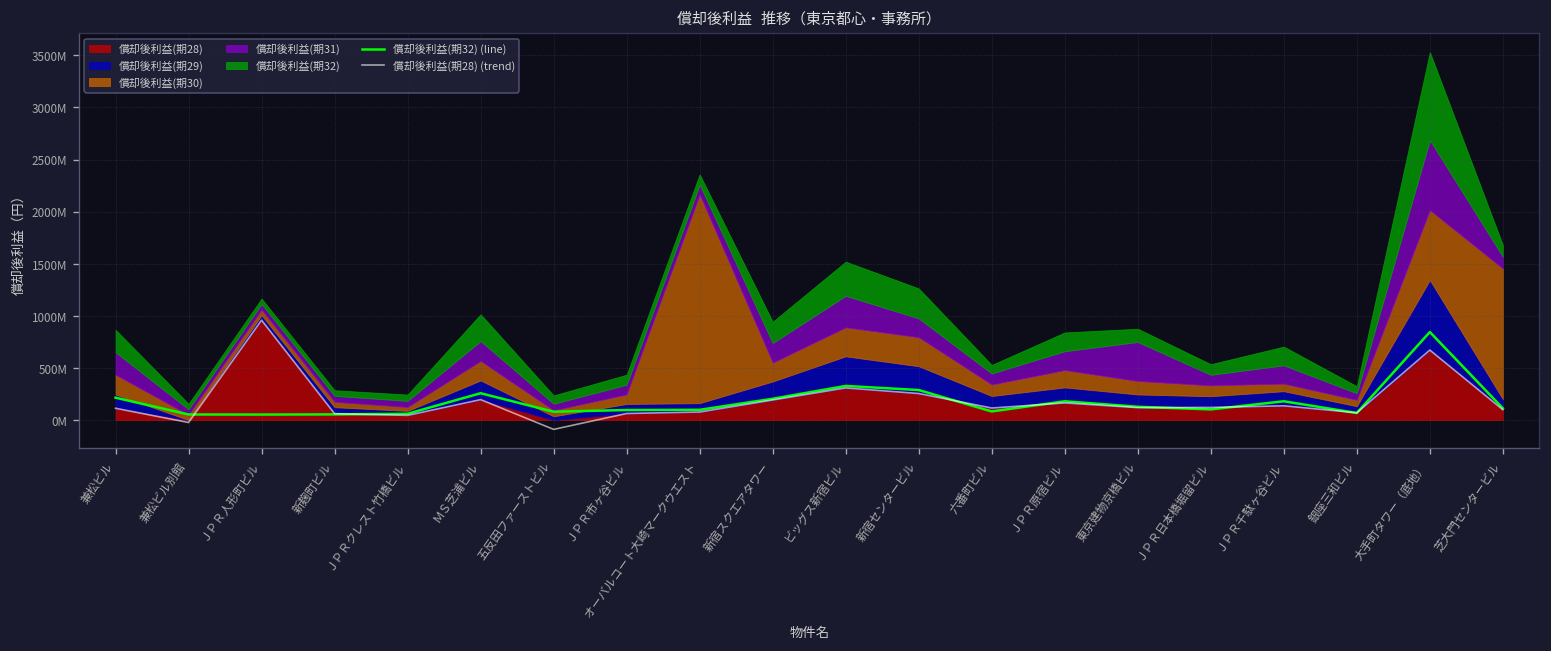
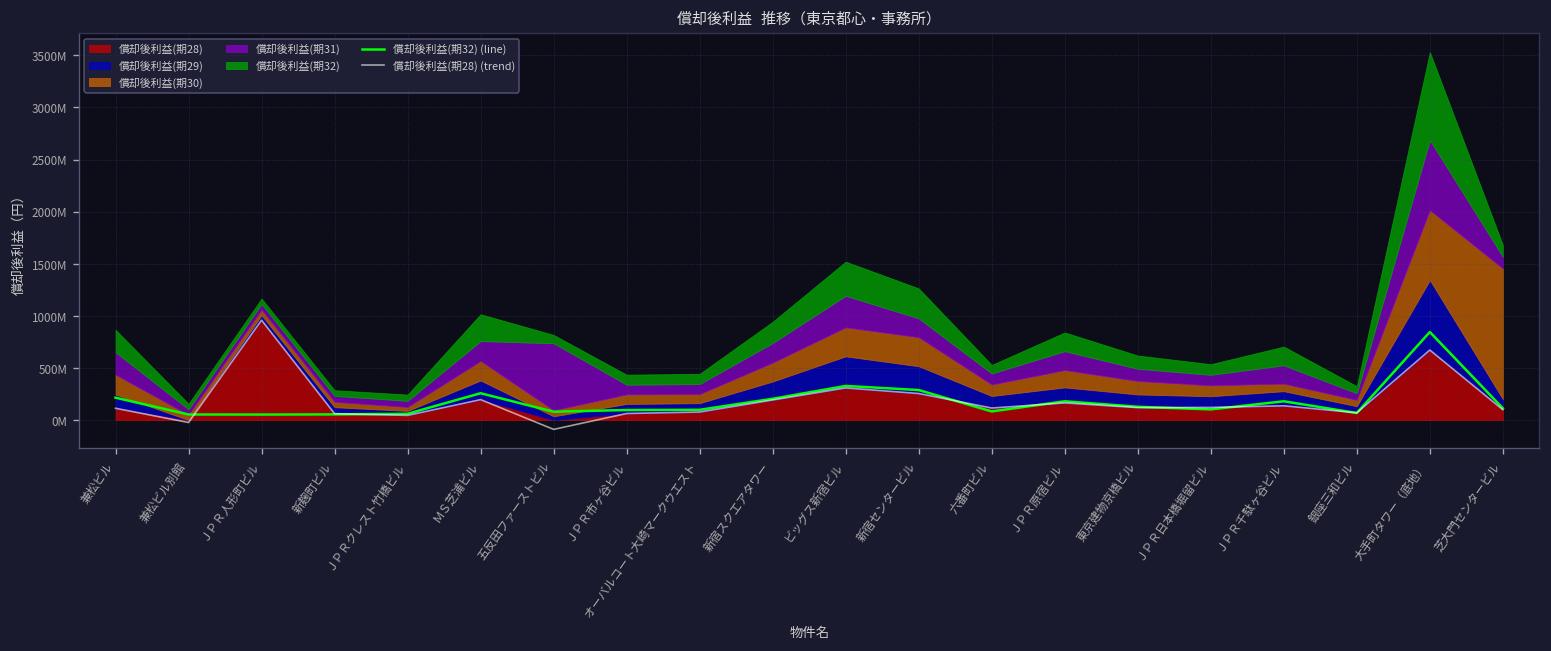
  {
    "償却後利益(期32) (line)": {
      "兼松ビル": 200000000,
      "ＪＰＲ人形町ビル": 100000000,
      "ＭＳ芝浦ビル": 300000000,
      "ＪＰＲ市ヶ谷ビル": 100000000,
      "新宿センタービル": 300000000,
      "六番町ビル": 100000000,
      "ＪＰＲ千駄ヶ谷ビル": 200000000,
      "大手町タワー（底地）": 800000000
    },
    "償却後利益(期28)": {
      "五反田ファーストビル": 0
    },
    "償却後利益(期29)": {
      "兼松ビル": 100000000,
      "ＪＰＲ人形町ビル": 0,
      "新麹町ビル": 100000000,
      "ＭＳ芝浦ビル": 200000000,
      "五反田ファーストビル": 0,
      "ＪＰＲ市ヶ谷ビル": 100000000,
      "オーバルコート大崎マークウエスト": 100000000,
      "新宿スクエアタワー": 200000000,
      "ビッグス新宿ビル": 300000000,
      "新宿センタービル": 300000000,
      "六番町ビル": 100000000,
      "ＪＰＲ原宿ビル": 100000000,
      "東京建物京橋ビル": 100000000,
      "ＪＰＲ日本橋堀留ビル": 100000000,
      "ＪＰＲ千駄ヶ谷ビル": 100000000,
      "銀座三和ビル": 100000000,
      "大手町タワー（底地）": 700000000,
      "芝大門センタービル": 100000000
    },
    "償却後利益(期28) (trend)": {
      "五反田ファーストビル": -100000000
    },
    "償却後利益(期30)": {
      "兼松ビル": 200000000,
      "ＪＰＲ人形町ビル": 100000000,
      "新麹町ビル": 100000000,
      "ＪＰＲクレスト竹橋ビル": 0,
      "ＭＳ芝浦ビル": 200000000,
      "ＪＰＲ市ヶ谷ビル": 100000000,
-     "オーバルコート大崎マークウエスト": 2000000000,
+     "オーバルコート大崎マークウエスト": 100000000,
      "新宿スクエアタワー": 200000000,
      "ビッグス新宿ビル": 300000000,
      "新宿センタービル": 300000000,
      "六番町ビル": 100000000,
      "ＪＰＲ原宿ビル": 200000000,
      "東京建物京橋ビル": 100000000,
      "ＪＰＲ日本橋堀留ビル": 100000000,
      "ＪＰＲ千駄ヶ谷ビル": 100000000,
      "銀座三和ビル": 100000000,
      "大手町タワー（底地）": 700000000,
      "芝大門センタービル": 1300000000
    },
    "償却後利益(期31)": {
      "兼松ビル": 200000000,
      "兼松ビル別館": 100000000,
      "ＪＰＲ人形町ビル": 100000000,
      "新麹町ビル": 100000000,
      "ＪＰＲクレスト竹橋ビル": 100000000,
      "ＭＳ芝浦ビル": 200000000,
-     "五反田ファーストビル": 100000000,
+     "五反田ファーストビル": 600000000,
      "ＪＰＲ市ヶ谷ビル": 100000000,
      "オーバルコート大崎マークウエスト": 100000000,
      "新宿スクエアタワー": 200000000,
      "ビッグス新宿ビル": 300000000,
      "新宿センタービル": 200000000,
      "六番町ビル": 100000000,
      "ＪＰＲ原宿ビル": 200000000,
-     "東京建物京橋ビル": 400000000,
+     "東京建物京橋ビル": 100000000,
      "ＪＰＲ日本橋堀留ビル": 100000000,
      "ＪＰＲ千駄ヶ谷ビル": 200000000,
      "銀座三和ビル": 100000000,
      "大手町タワー（底地）": 700000000,
      "芝大門センタービル": 100000000
    },
    "償却後利益(期32)": {
      "兼松ビル": 200000000,
      "兼松ビル別館": 100000000,
      "ＪＰＲ人形町ビル": 100000000,
      "新麹町ビル": 100000000,
      "ＪＰＲクレスト竹橋ビル": 100000000,
      "ＭＳ芝浦ビル": 300000000,
      "五反田ファーストビル": 100000000,
      "ＪＰＲ市ヶ谷ビル": 100000000,
      "オーバルコート大崎マークウエスト": 100000000,
      "新宿スクエアタワー": 200000000,
      "ビッグス新宿ビル": 300000000,
      "新宿センタービル": 300000000,
      "六番町ビル": 100000000,
      "ＪＰＲ原宿ビル": 200000000,
      "東京建物京橋ビル": 100000000,
      "ＪＰＲ日本橋堀留ビル": 100000000,
      "ＪＰＲ千駄ヶ谷ビル": 200000000,
      "銀座三和ビル": 100000000,
      "大手町タワー（底地）": 800000000,
      "芝大門センタービル": 100000000
    }
  }
